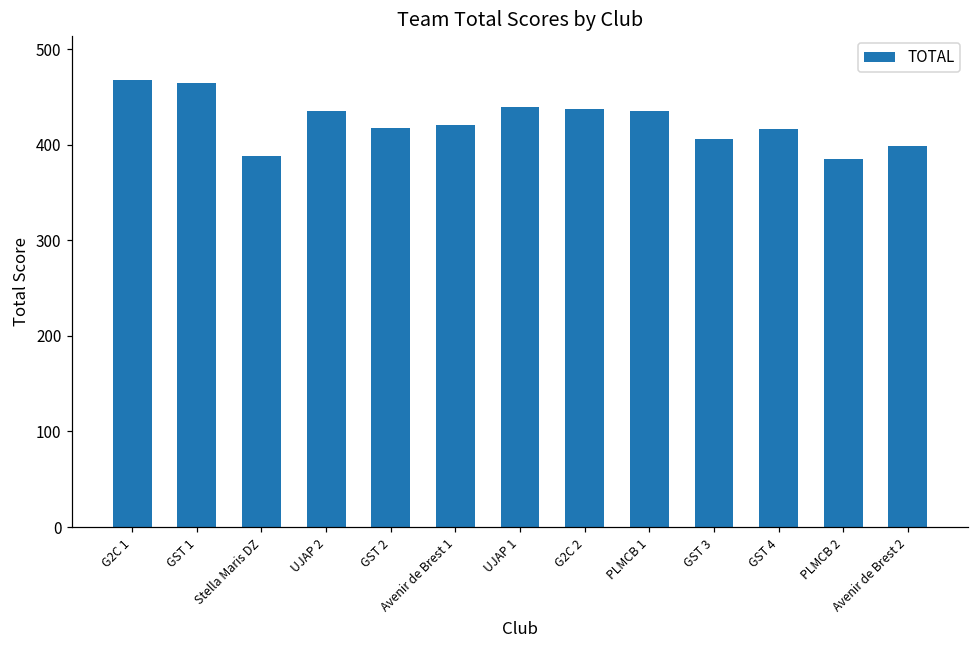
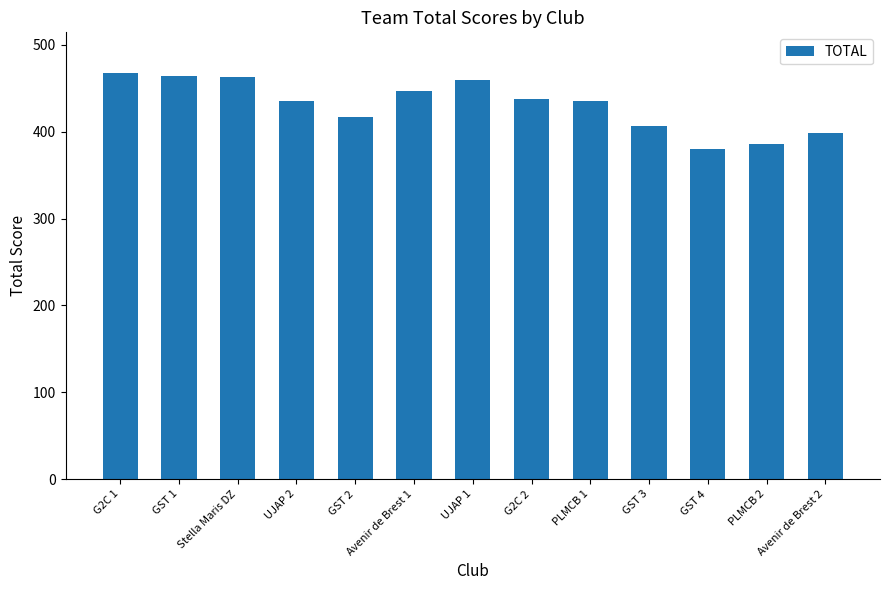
  {
    "G2C 1": 470,
    "GST 1": 460,
-   "Stella Maris DZ": 390,
+   "Stella Maris DZ": 460,
    "UJAP 2": 440,
    "GST 2": 420,
-   "Avenir de Brest 1": 420,
-   "UJAP 1": 440,
+   "Avenir de Brest 1": 450,
+   "UJAP 1": 460,
    "G2C 2": 440,
    "PLMCB 1": 430,
    "GST 3": 410,
-   "GST 4": 420,
+   "GST 4": 380,
    "PLMCB 2": 390,
    "Avenir de Brest 2": 400
  }
